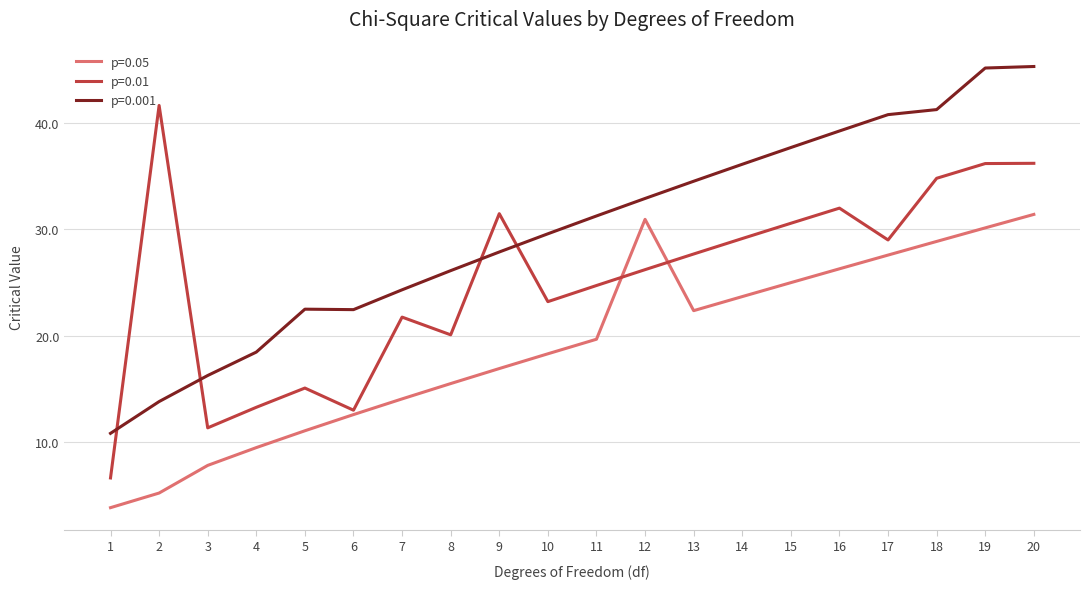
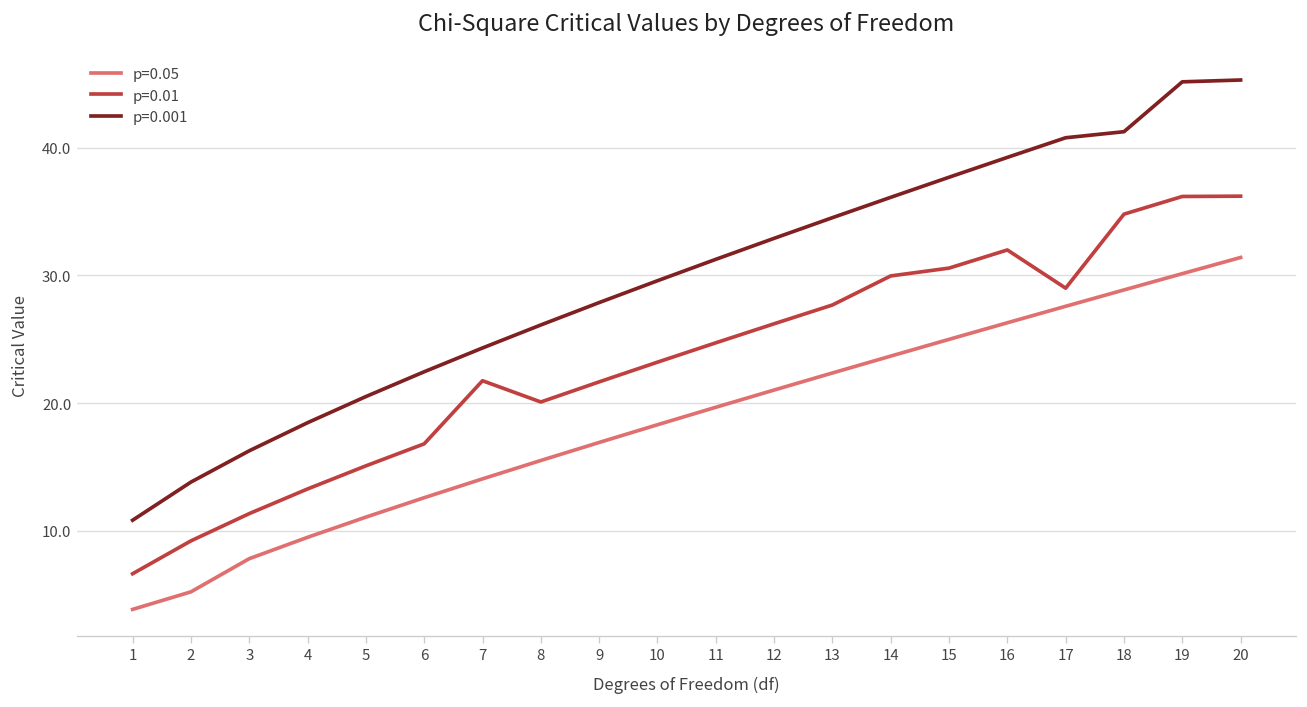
  {
    "p=0.05": {
      "1": 3.8,
      "2": 5.2,
      "3": 7.8,
      "4": 9.5,
      "5": 11.1,
      "6": 12.6,
      "7": 14.1,
      "8": 15.5,
      "9": 16.9,
      "10": 18.3,
      "11": 19.7,
-     "12": 30.9,
+     "12": 21.0,
      "13": 22.4,
      "14": 23.7,
      "15": 25.0,
      "16": 26.3,
      "17": 27.6,
      "18": 28.9,
      "19": 30.1,
      "20": 31.4
    },
    "p=0.01": {
      "1": 6.6,
-     "2": 41.7,
+     "2": 9.2,
      "3": 11.3,
      "4": 13.3,
      "5": 15.1,
-     "6": 13.0,
+     "6": 16.8,
      "7": 21.8,
      "8": 20.1,
-     "9": 31.5,
+     "9": 21.7,
      "10": 23.2,
      "11": 24.7,
      "12": 26.2,
      "13": 27.7,
-     "14": 29.1,
+     "14": 30.0,
      "15": 30.6,
      "16": 32.0,
      "17": 29.0,
      "18": 34.8,
      "19": 36.2,
      "20": 36.2
    },
    "p=0.001": {
      "1": 10.8,
      "2": 13.8,
      "3": 16.3,
      "4": 18.5,
-     "5": 22.5,
+     "5": 20.5,
      "6": 22.5,
      "7": 24.3,
      "8": 26.1,
      "9": 27.9,
      "10": 29.6,
      "11": 31.3,
      "12": 32.9,
      "13": 34.5,
      "14": 36.1,
      "15": 37.7,
      "16": 39.3,
      "17": 40.8,
      "18": 41.3,
      "19": 45.2,
      "20": 45.3
    }
  }
